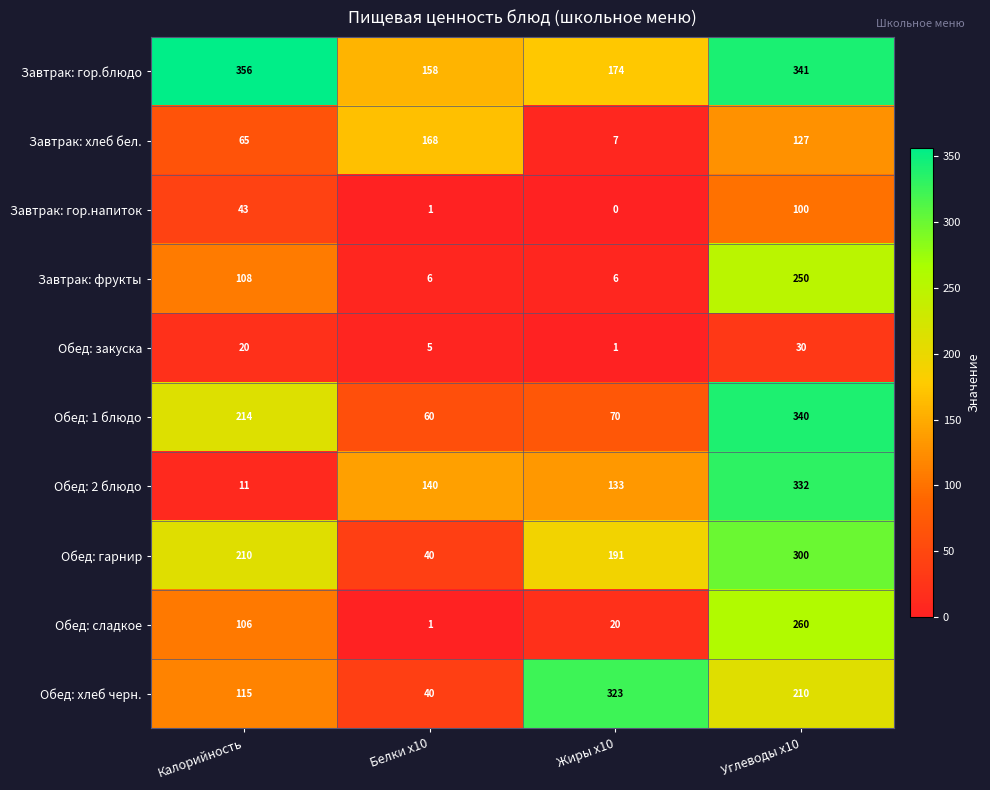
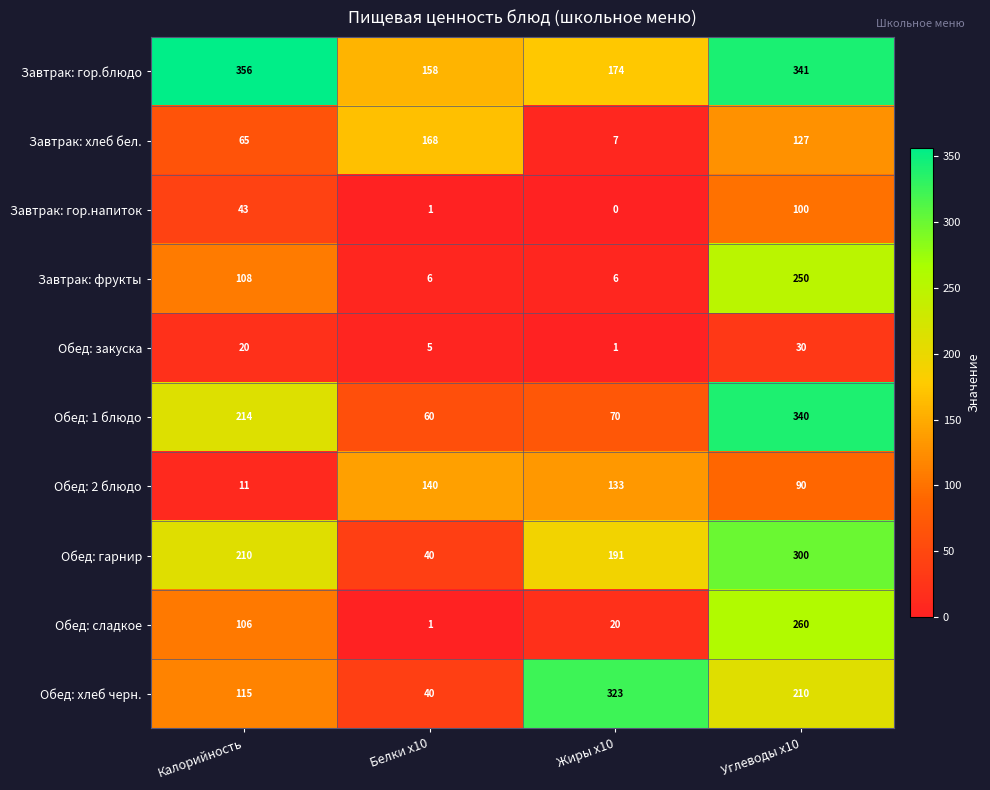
  {
    "Завтрак: гор.блюдо": {
      "Калорийность": 356,
      "Белки x10": 158,
      "Жиры x10": 174,
      "Углеводы x10": 341
    },
    "Завтрак: хлеб бел.": {
      "Калорийность": 65,
      "Белки x10": 168,
      "Жиры x10": 7,
      "Углеводы x10": 127
    },
    "Завтрак: гор.напиток": {
      "Калорийность": 43,
      "Белки x10": 1,
      "Жиры x10": 0,
      "Углеводы x10": 100
    },
    "Завтрак: фрукты": {
      "Калорийность": 108,
      "Белки x10": 6,
      "Жиры x10": 6,
      "Углеводы x10": 250
    },
    "Обед: закуска": {
      "Калорийность": 20,
      "Белки x10": 5,
      "Жиры x10": 1,
      "Углеводы x10": 30
    },
    "Обед: 1 блюдо": {
      "Калорийность": 214,
      "Белки x10": 60,
      "Жиры x10": 70,
      "Углеводы x10": 340
    },
    "Обед: 2 блюдо": {
      "Калорийность": 11,
      "Белки x10": 140,
      "Жиры x10": 133,
-     "Углеводы x10": 332
+     "Углеводы x10": 90
    },
    "Обед: гарнир": {
      "Калорийность": 210,
      "Белки x10": 40,
      "Жиры x10": 191,
      "Углеводы x10": 300
    },
    "Обед: сладкое": {
      "Калорийность": 106,
      "Белки x10": 1,
      "Жиры x10": 20,
      "Углеводы x10": 260
    },
    "Обед: хлеб черн.": {
      "Калорийность": 115,
      "Белки x10": 40,
      "Жиры x10": 323,
      "Углеводы x10": 210
    }
  }
